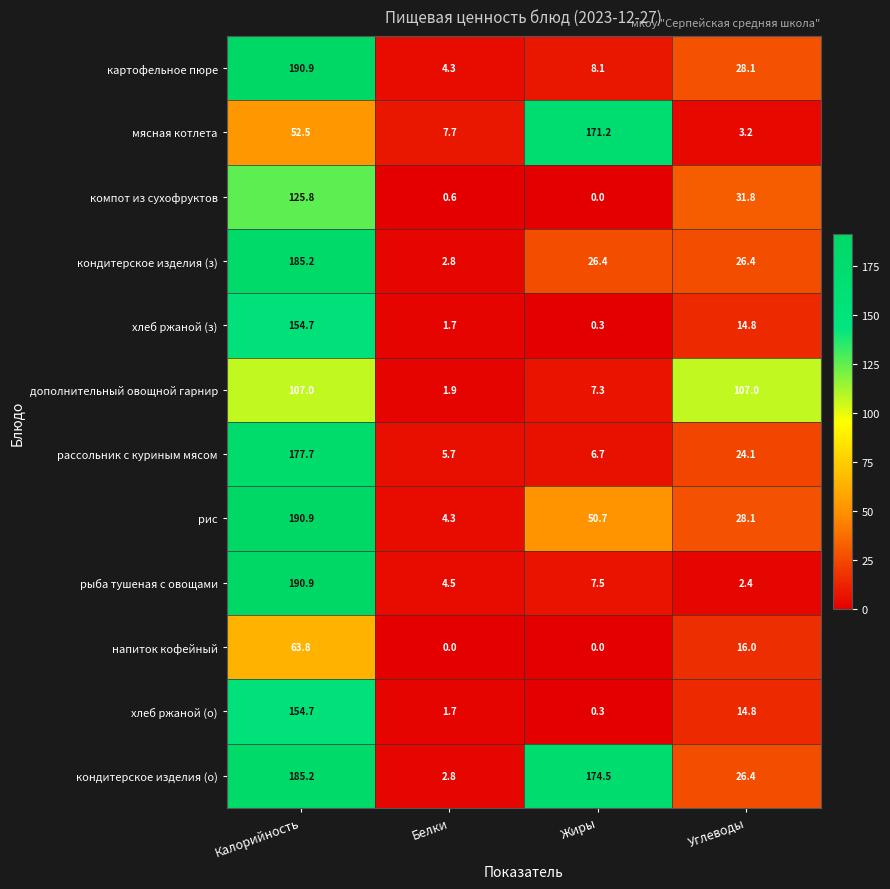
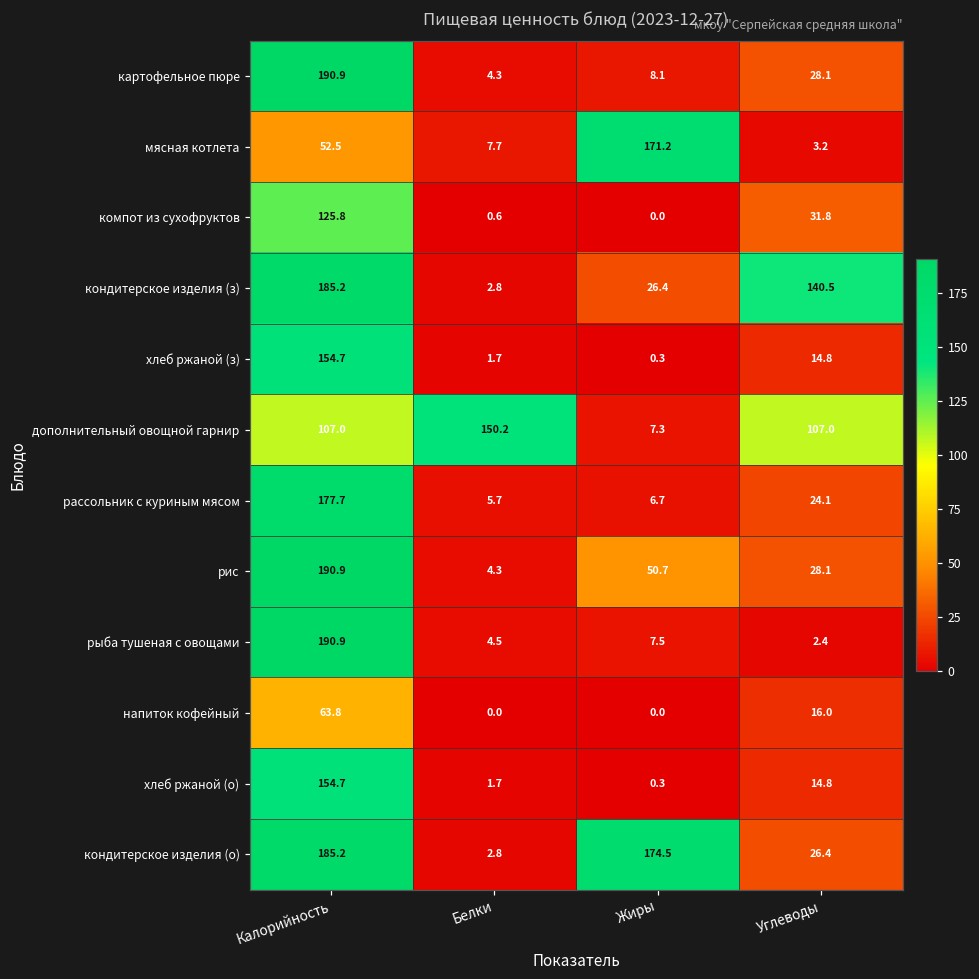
  {
    "картофельное пюре": {
      "Калорийность": 190.9,
      "Белки": 4.3,
      "Жиры": 8.1,
      "Углеводы": 28.1
    },
    "мясная котлета": {
      "Калорийность": 52.5,
      "Белки": 7.7,
      "Жиры": 171.2,
      "Углеводы": 3.2
    },
    "компот из сухофруктов": {
      "Калорийность": 125.8,
      "Белки": 0.6,
      "Жиры": 0.0,
      "Углеводы": 31.8
    },
    "кондитерское изделия (з)": {
      "Калорийность": 185.2,
      "Белки": 2.8,
      "Жиры": 26.4,
-     "Углеводы": 26.4
+     "Углеводы": 140.5
    },
    "хлеб ржаной (з)": {
      "Калорийность": 154.7,
      "Белки": 1.7,
      "Жиры": 0.3,
      "Углеводы": 14.8
    },
    "дополнительный овощной гарнир": {
      "Калорийность": 107.0,
-     "Белки": 1.9,
+     "Белки": 150.2,
      "Жиры": 7.3,
      "Углеводы": 107.0
    },
    "рассольник с куриным мясом": {
      "Калорийность": 177.7,
      "Белки": 5.7,
      "Жиры": 6.7,
      "Углеводы": 24.1
    },
    "рис": {
      "Калорийность": 190.9,
      "Белки": 4.3,
      "Жиры": 50.7,
      "Углеводы": 28.1
    },
    "рыба тушеная с овощами": {
      "Калорийность": 190.9,
      "Белки": 4.5,
      "Жиры": 7.5,
      "Углеводы": 2.4
    },
    "напиток кофейный": {
      "Калорийность": 63.8,
      "Белки": 0.0,
      "Жиры": 0.0,
      "Углеводы": 16.0
    },
    "хлеб ржаной (о)": {
      "Калорийность": 154.7,
      "Белки": 1.7,
      "Жиры": 0.3,
      "Углеводы": 14.8
    },
    "кондитерское изделия (о)": {
      "Калорийность": 185.2,
      "Белки": 2.8,
      "Жиры": 174.5,
      "Углеводы": 26.4
    }
  }
